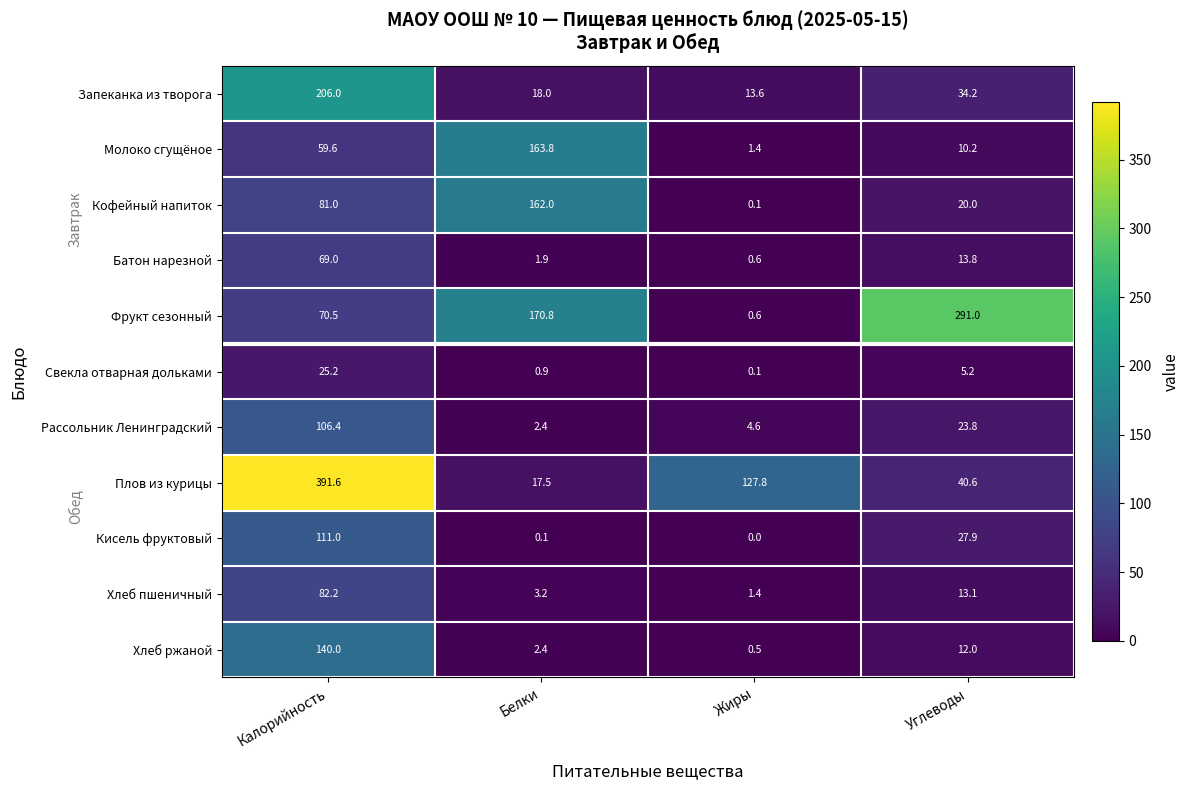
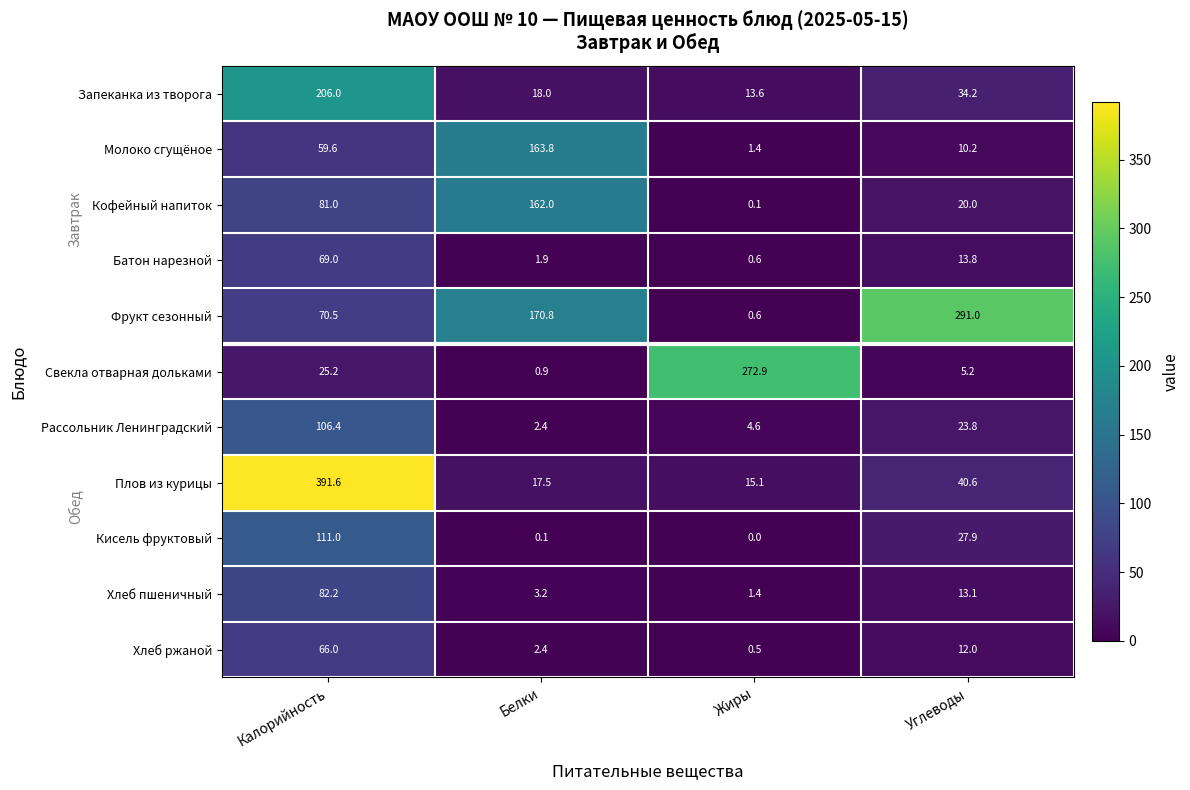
  {
    "Запеканка из творога": {
      "Калорийность": 206.0,
      "Белки": 18.0,
      "Жиры": 13.6,
      "Углеводы": 34.2
    },
    "Молоко сгущёное": {
      "Калорийность": 59.6,
      "Белки": 163.8,
      "Жиры": 1.4,
      "Углеводы": 10.2
    },
    "Кофейный напиток": {
      "Калорийность": 81.0,
      "Белки": 162.0,
      "Жиры": 0.1,
      "Углеводы": 20.0
    },
    "Батон нарезной": {
      "Калорийность": 69.0,
      "Белки": 1.9,
      "Жиры": 0.6,
      "Углеводы": 13.8
    },
    "Фрукт сезонный": {
      "Калорийность": 70.5,
      "Белки": 170.8,
      "Жиры": 0.6,
      "Углеводы": 291.0
    },
    "Свекла отварная дольками": {
      "Калорийность": 25.2,
      "Белки": 0.9,
-     "Жиры": 0.1,
+     "Жиры": 272.9,
      "Углеводы": 5.2
    },
    "Рассольник Ленинградский": {
      "Калорийность": 106.4,
      "Белки": 2.4,
      "Жиры": 4.6,
      "Углеводы": 23.8
    },
    "Плов из курицы": {
      "Калорийность": 391.6,
      "Белки": 17.5,
-     "Жиры": 127.8,
+     "Жиры": 15.1,
      "Углеводы": 40.6
    },
    "Кисель фруктовый": {
      "Калорийность": 111.0,
      "Белки": 0.1,
      "Жиры": 0.0,
      "Углеводы": 27.9
    },
    "Хлеб пшеничный": {
      "Калорийность": 82.2,
      "Белки": 3.2,
      "Жиры": 1.4,
      "Углеводы": 13.1
    },
    "Хлеб ржаной": {
-     "Калорийность": 140.0,
+     "Калорийность": 66.0,
      "Белки": 2.4,
      "Жиры": 0.5,
      "Углеводы": 12.0
    }
  }
